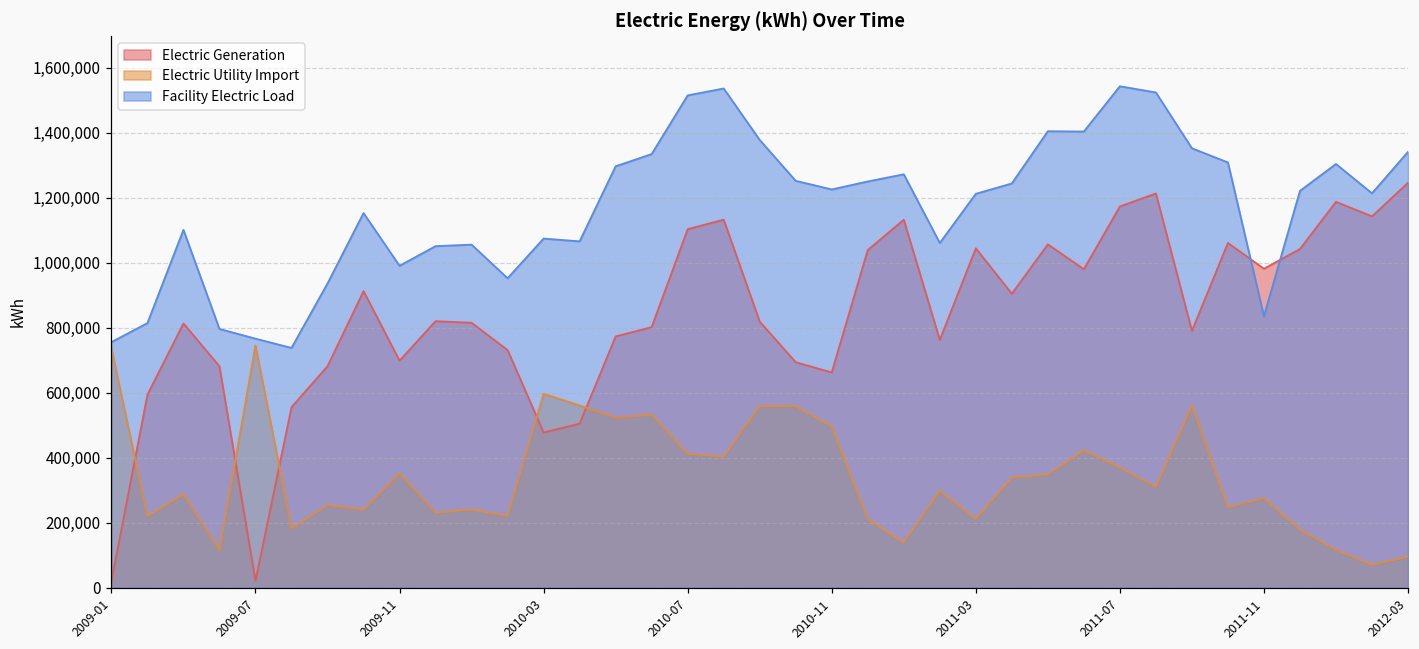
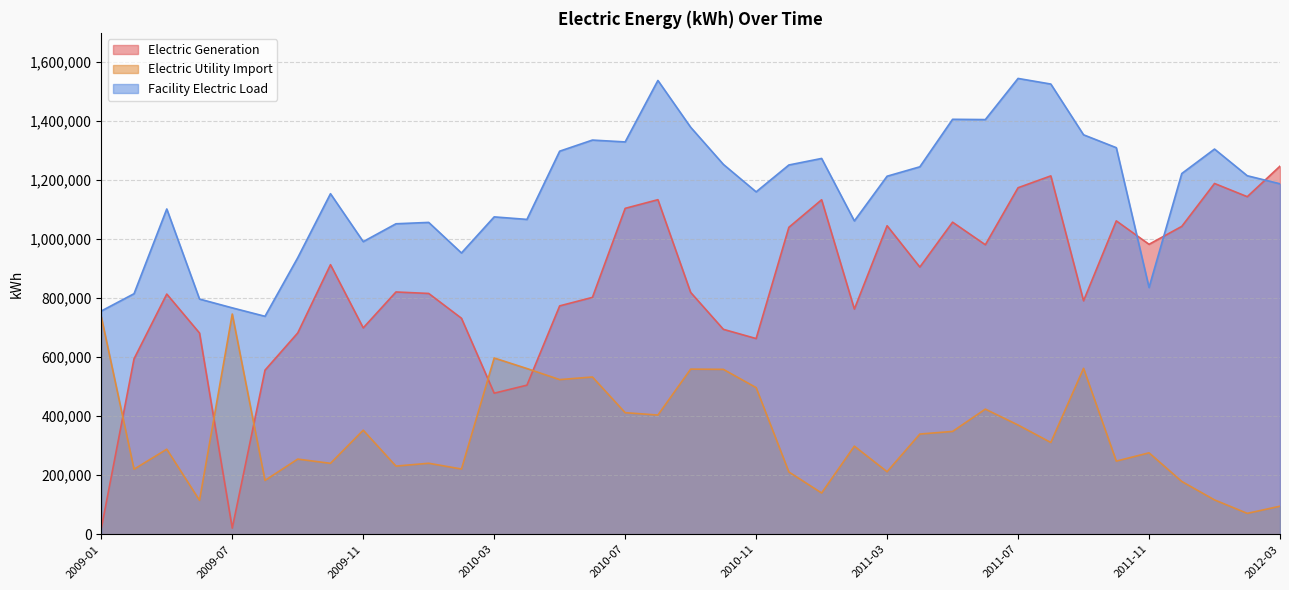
  {
    "Facility Electric Load": {
      "2009-01": "760,000",
      "2009-07": "770,000",
      "2009-11": "990,000",
      "2010-03": "1,070,000",
-     "2010-07": "1,520,000",
-     "2010-11": "1,230,000",
+     "2010-07": "1,330,000",
+     "2010-11": "1,160,000",
      "2011-03": "1,210,000",
      "2011-07": "1,540,000",
      "2011-11": "840,000",
-     "2012-03": "1,340,000"
+     "2012-03": "1,190,000"
    }
  }
